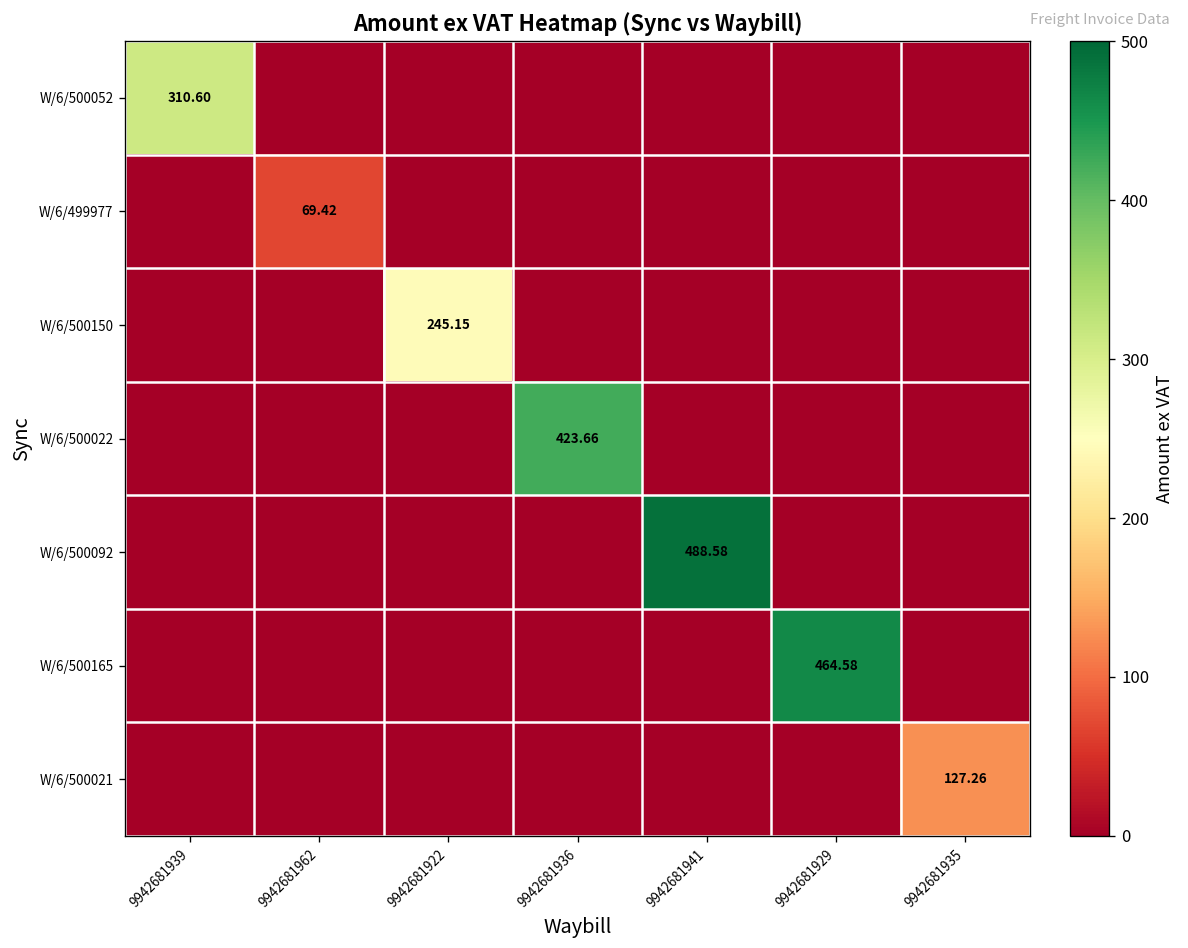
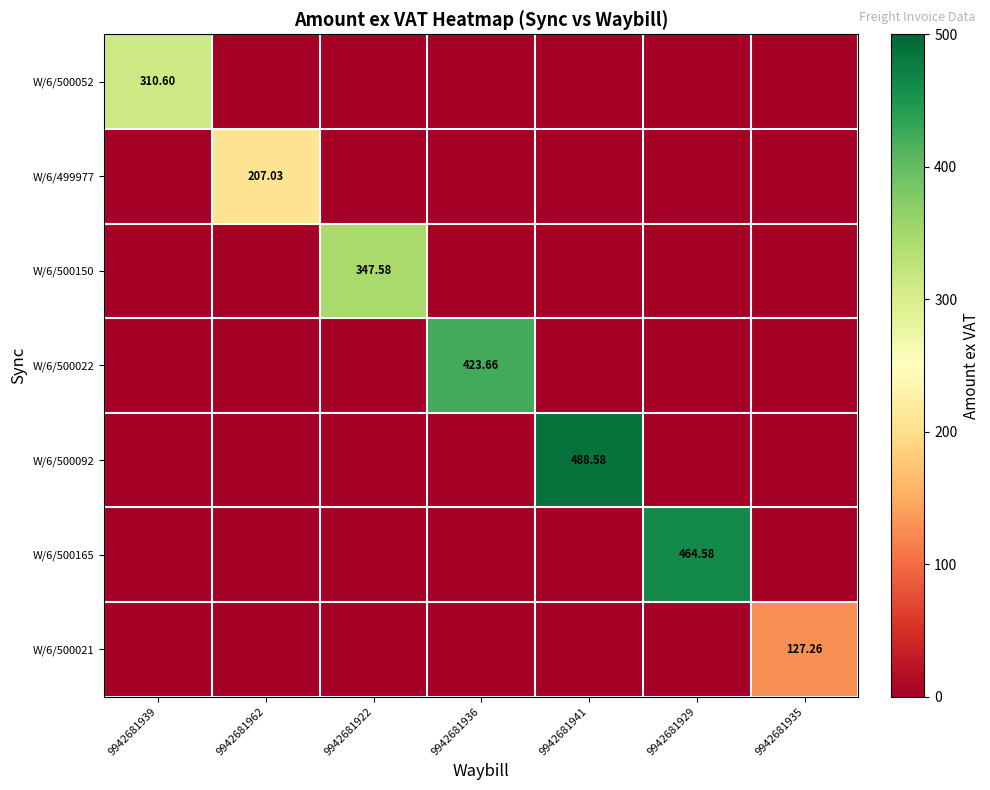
  {
    "W/6/500052": {
      "9942681939": 310.60
    },
    "W/6/499977": {
-     "9942681962": 69.42
+     "9942681962": 207.03
    },
    "W/6/500150": {
-     "9942681922": 245.15
+     "9942681922": 347.58
    },
    "W/6/500022": {
      "9942681936": 423.66
    },
    "W/6/500092": {
      "9942681941": 488.58
    },
    "W/6/500165": {
      "9942681929": 464.58
    },
    "W/6/500021": {
      "9942681935": 127.26
    }
  }
